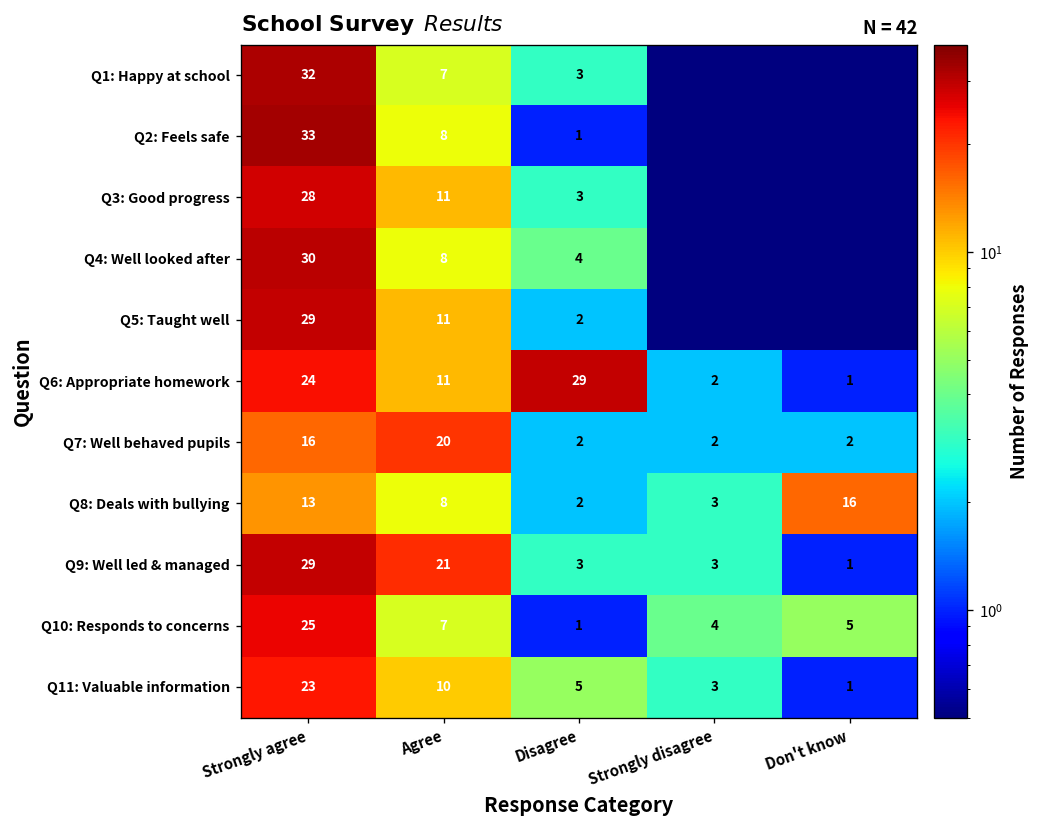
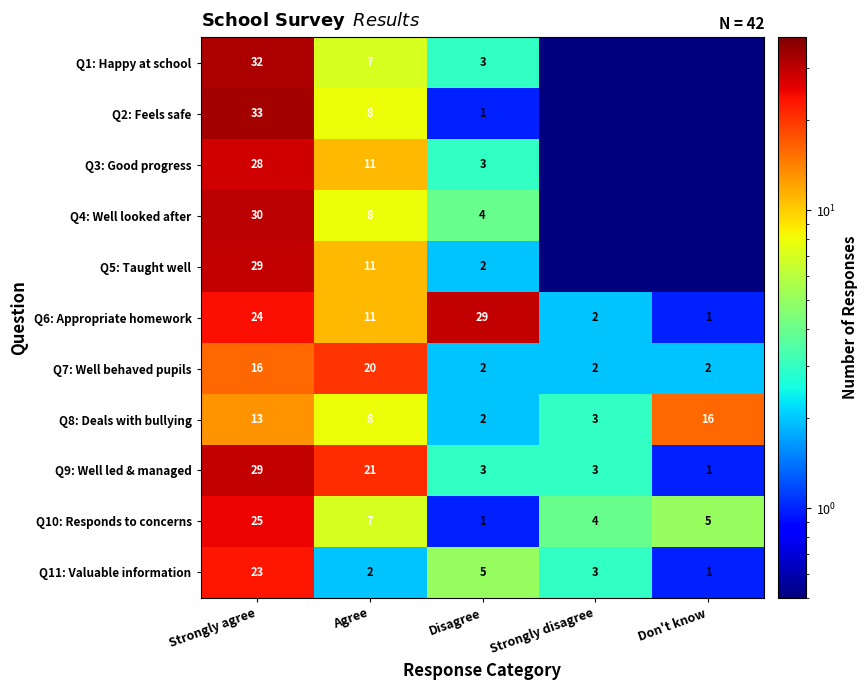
  {
    "Q1: Happy at school": {
      "Strongly agree": 32,
      "Agree": 7,
      "Disagree": 3
    },
    "Q2: Feels safe": {
      "Strongly agree": 33,
      "Agree": 8,
      "Disagree": 1
    },
    "Q3: Good progress": {
      "Strongly agree": 28,
      "Agree": 11,
      "Disagree": 3
    },
    "Q4: Well looked after": {
      "Strongly agree": 30,
      "Agree": 8,
      "Disagree": 4
    },
    "Q5: Taught well": {
      "Strongly agree": 29,
      "Agree": 11,
      "Disagree": 2
    },
    "Q6: Appropriate homework": {
      "Strongly agree": 24,
      "Agree": 11,
      "Disagree": 29,
      "Strongly disagree": 2,
      "Don't know": 1
    },
    "Q7: Well behaved pupils": {
      "Strongly agree": 16,
      "Agree": 20,
      "Disagree": 2,
      "Strongly disagree": 2,
      "Don't know": 2
    },
    "Q8: Deals with bullying": {
      "Strongly agree": 13,
      "Agree": 8,
      "Disagree": 2,
      "Strongly disagree": 3,
      "Don't know": 16
    },
    "Q9: Well led & managed": {
      "Strongly agree": 29,
      "Agree": 21,
      "Disagree": 3,
      "Strongly disagree": 3,
      "Don't know": 1
    },
    "Q10: Responds to concerns": {
      "Strongly agree": 25,
      "Agree": 7,
      "Disagree": 1,
      "Strongly disagree": 4,
      "Don't know": 5
    },
    "Q11: Valuable information": {
      "Strongly agree": 23,
-     "Agree": 10,
+     "Agree": 2,
      "Disagree": 5,
      "Strongly disagree": 3,
      "Don't know": 1
    }
  }
